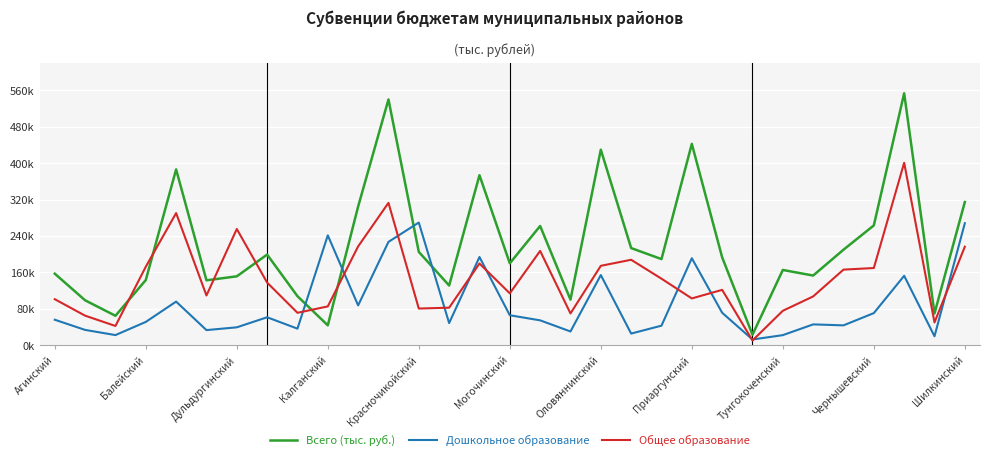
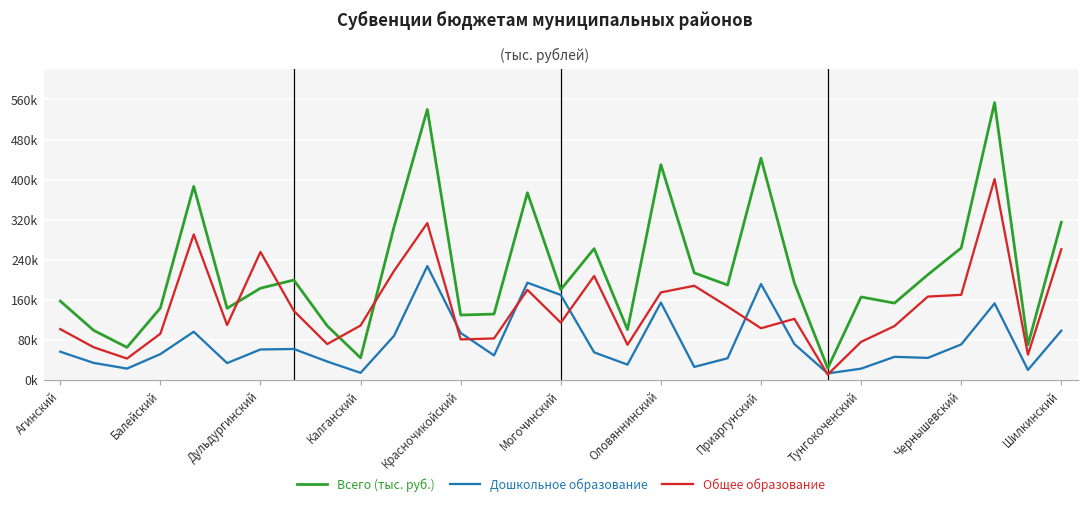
  {
    "Всего (тыс. руб.)": {
      "Агинский": 160000,
      "Балейский": 140000,
-     "Дульдургинский": 150000,
+     "Дульдургинский": 180000,
      "Калганский": 40000,
-     "Красночикойский": 210000,
+     "Красночикойский": 130000,
      "Могочинский": 180000,
      "Оловяннинский": 430000,
      "Приаргунский": 440000,
      "Тунгокоченский": 170000,
      "Чернышевский": 260000,
      "Шилкинский": 310000
    },
    "Дошкольное образование": {
      "Агинский": 60000,
      "Балейский": 50000,
-     "Дульдургинский": 40000,
-     "Калганский": 240000,
-     "Красночикойский": 270000,
-     "Могочинский": 70000,
+     "Дульдургинский": 60000,
+     "Калганский": 10000,
+     "Красночикойский": 90000,
+     "Могочинский": 170000,
      "Оловяннинский": 150000,
      "Приаргунский": 190000,
      "Тунгокоченский": 20000,
      "Чернышевский": 70000,
-     "Шилкинский": 270000
+     "Шилкинский": 100000
    },
    "Общее образование": {
      "Агинский": 100000,
-     "Балейский": 170000,
+     "Балейский": 90000,
      "Дульдургинский": 260000,
-     "Калганский": 90000,
+     "Калганский": 110000,
      "Красночикойский": 80000,
      "Могочинский": 110000,
      "Оловяннинский": 170000,
      "Приаргунский": 100000,
      "Тунгокоченский": 80000,
      "Чернышевский": 170000,
-     "Шилкинский": 220000
+     "Шилкинский": 260000
    }
  }
